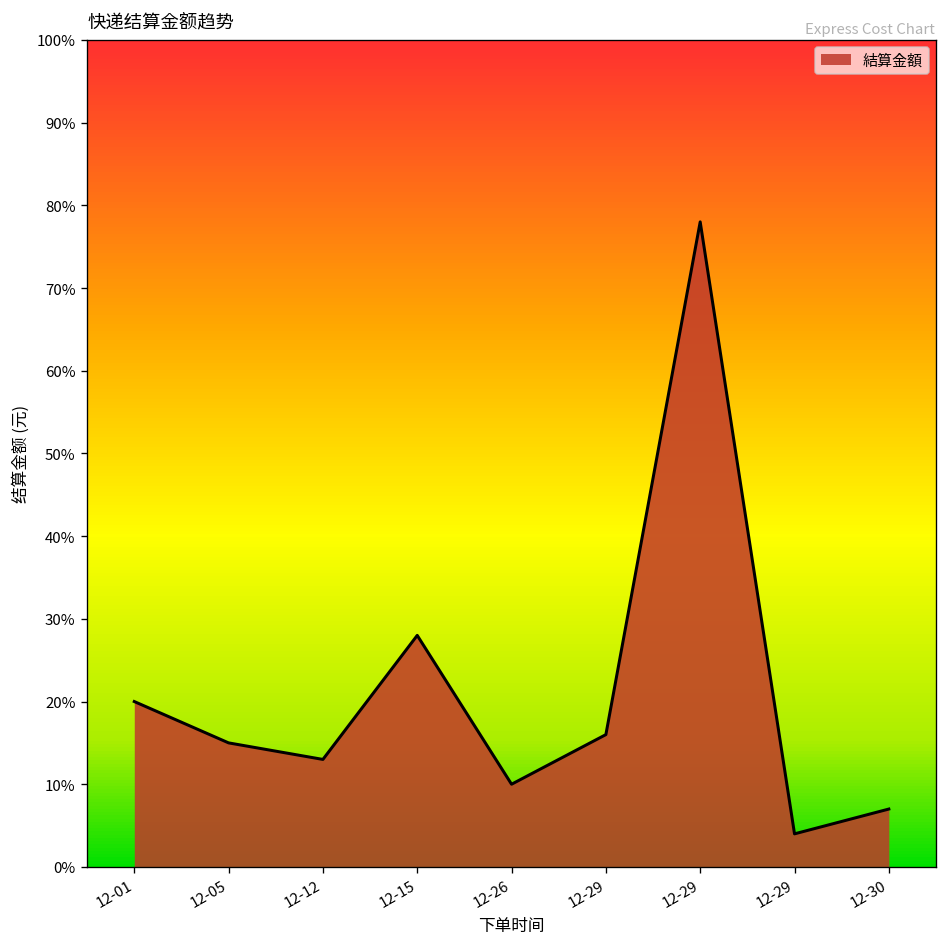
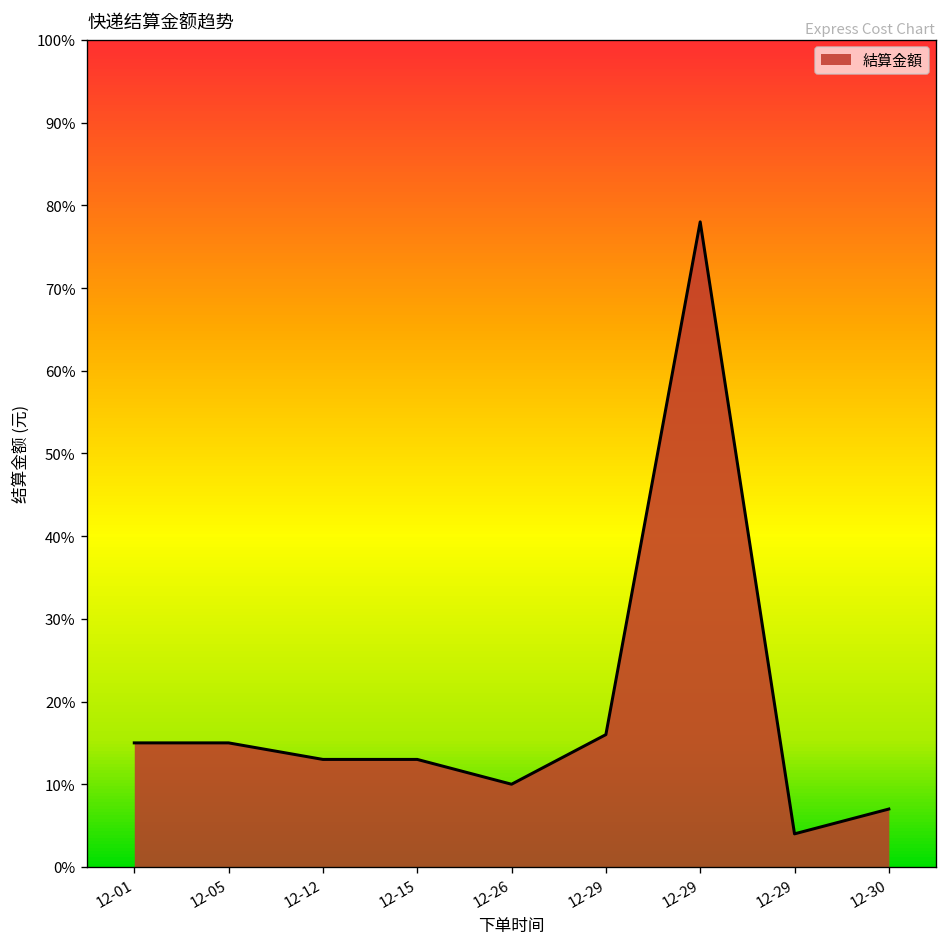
  {
-   "12-01": "20%",
+   "12-01": "15%",
    "12-05": "15%",
    "12-12": "13%",
-   "12-15": "28%",
+   "12-15": "13%",
    "12-26": "10%",
    "12-30": "7%"
  }
